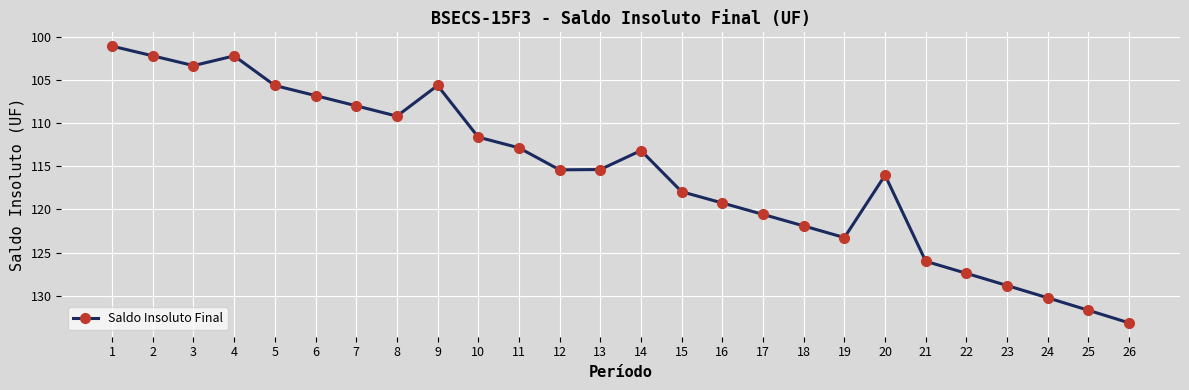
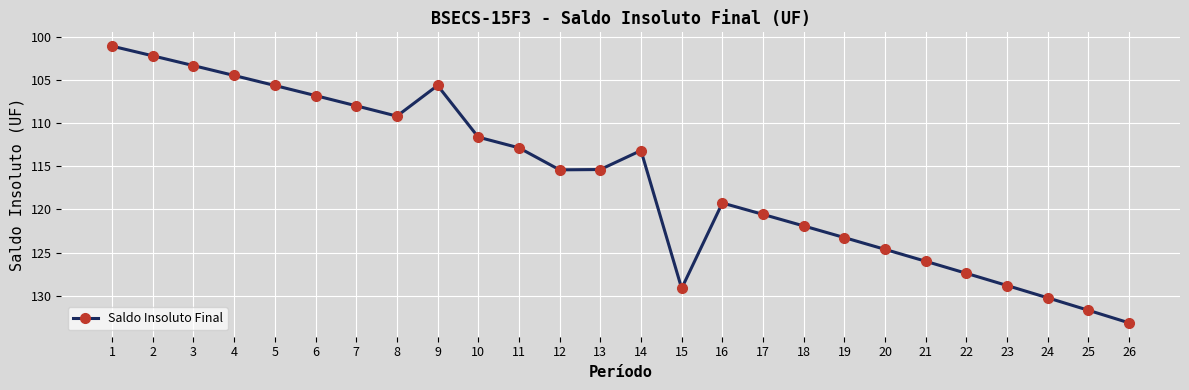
  {
    "1": 101,
    "2": 102,
    "3": 103,
-   "4": 102,
+   "4": 104,
    "5": 106,
    "6": 107,
    "7": 108,
    "8": 109,
    "9": 106,
    "10": 112,
    "11": 113,
    "12": 115,
    "13": 115,
    "14": 113,
-   "15": 118,
+   "15": 129,
    "16": 119,
    "17": 121,
    "18": 122,
    "19": 123,
-   "20": 116,
+   "20": 125,
    "21": 126,
    "22": 127,
    "23": 129,
    "24": 130,
    "25": 132,
    "26": 133
  }
